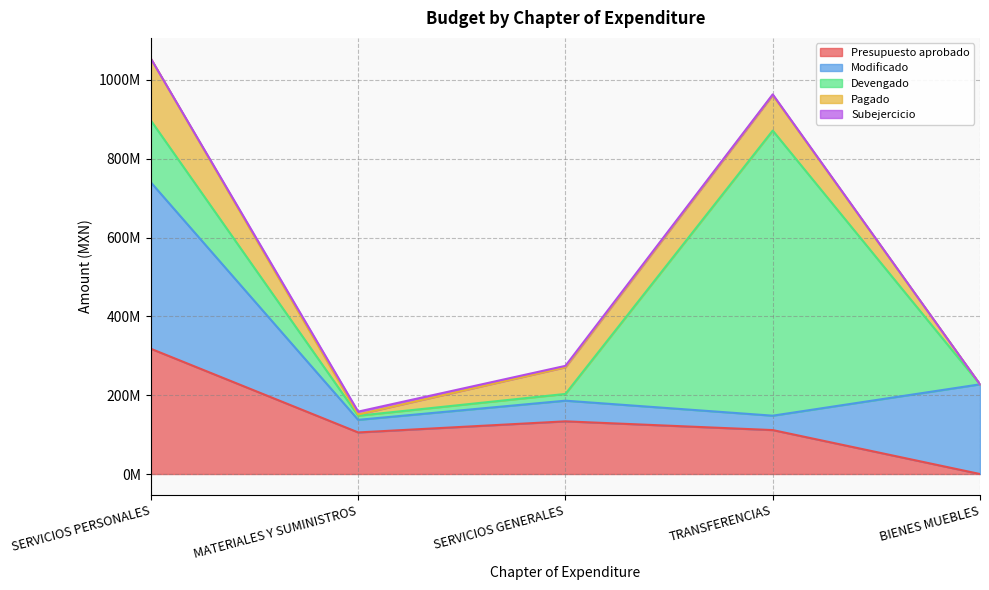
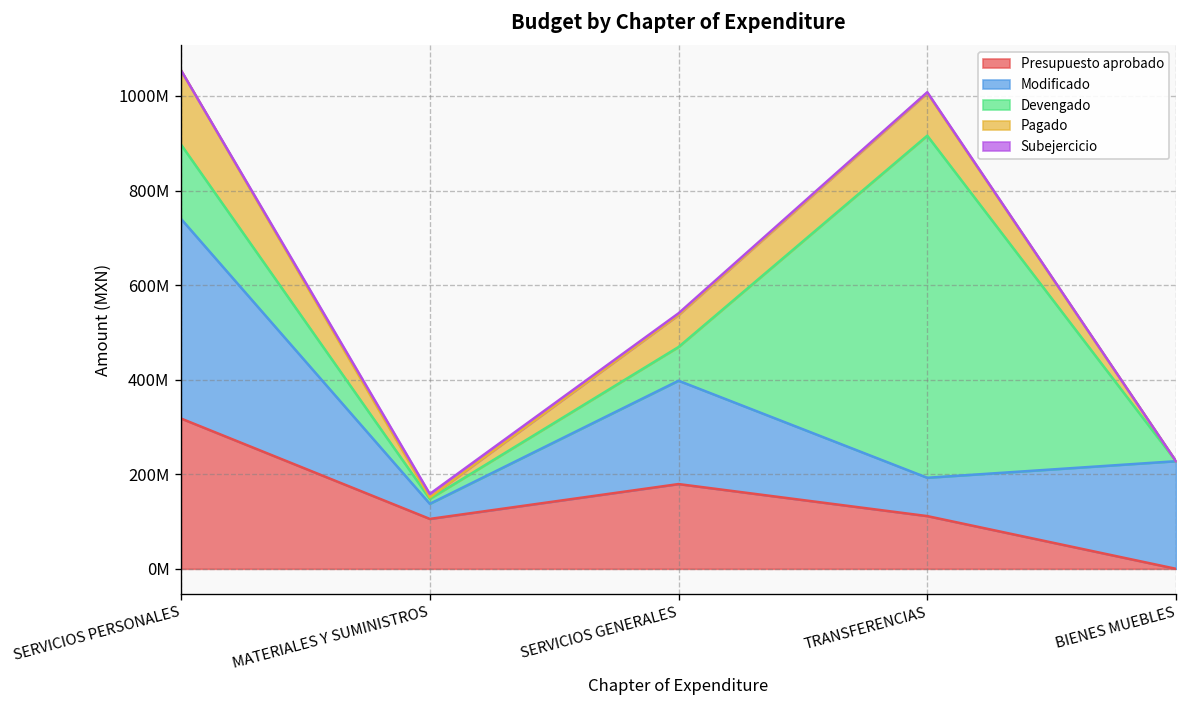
  {
    "Presupuesto aprobado": {
      "SERVICIOS PERSONALES": 320000000,
      "MATERIALES Y SUMINISTROS": 110000000,
-     "SERVICIOS GENERALES": 130000000,
+     "SERVICIOS GENERALES": 180000000,
      "TRANSFERENCIAS": 110000000,
      "BIENES MUEBLES": 0
    },
    "Modificado": {
      "SERVICIOS PERSONALES": 420000000,
      "MATERIALES Y SUMINISTROS": 30000000,
-     "SERVICIOS GENERALES": 50000000,
-     "TRANSFERENCIAS": 40000000
+     "SERVICIOS GENERALES": 220000000,
+     "TRANSFERENCIAS": 80000000
    },
    "Devengado": {
      "SERVICIOS PERSONALES": 160000000,
-     "SERVICIOS GENERALES": 20000000,
+     "SERVICIOS GENERALES": 70000000,
      "TRANSFERENCIAS": 720000000
    },
    "Subejercicio": {
      "MATERIALES Y SUMINISTROS": 10000000
    }
  }
